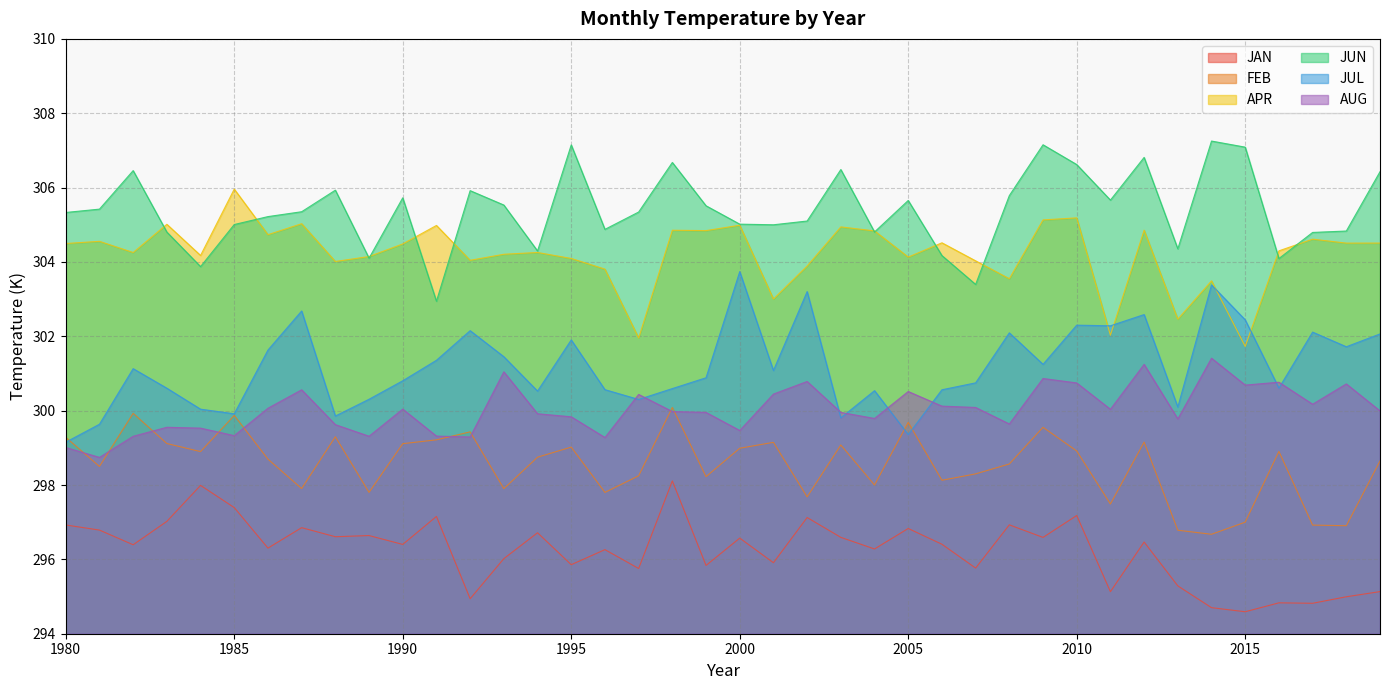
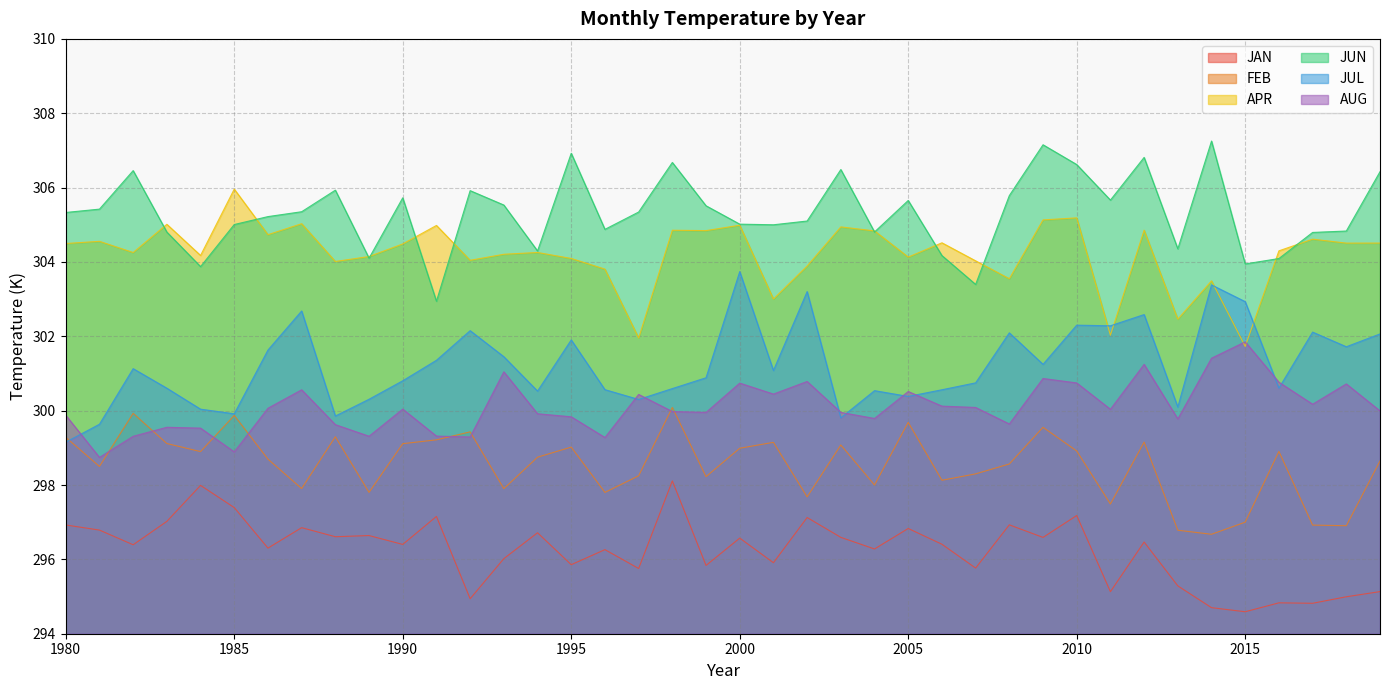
  {
    "JUN": {
      "1980": 305.3,
      "1985": 305.0,
      "1990": 305.7,
-     "1995": 307.1,
+     "1995": 306.9,
      "2005": 305.7,
      "2010": 306.6,
-     "2015": 307.1
+     "2015": 303.9
    },
    "JUL": {
      "1980": 299.2,
      "1990": 300.8,
      "1995": 301.9,
      "2000": 303.7,
-     "2005": 299.4,
+     "2005": 300.4,
      "2010": 302.3,
-     "2015": 302.4
+     "2015": 302.9
    },
    "AUG": {
-     "1980": 299.0,
-     "1985": 299.3,
+     "1980": 299.9,
+     "1985": 298.9,
      "1990": 300.0,
      "1995": 299.8,
-     "2000": 299.5,
+     "2000": 300.7,
      "2005": 300.5,
      "2010": 300.7,
-     "2015": 300.7
+     "2015": 301.9
    }
  }
